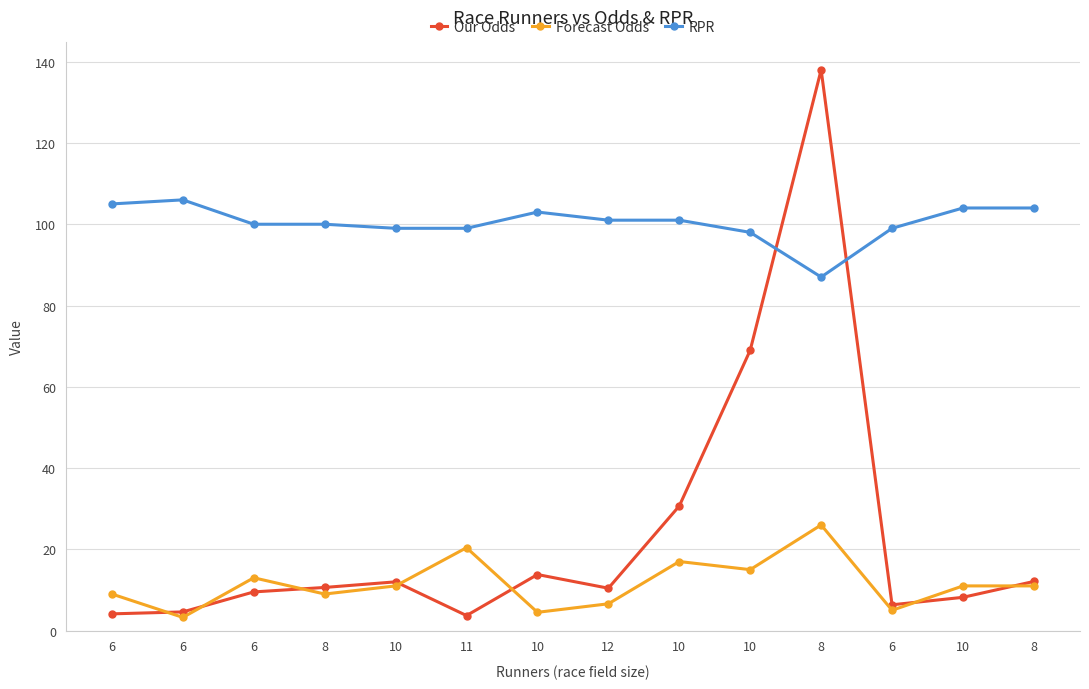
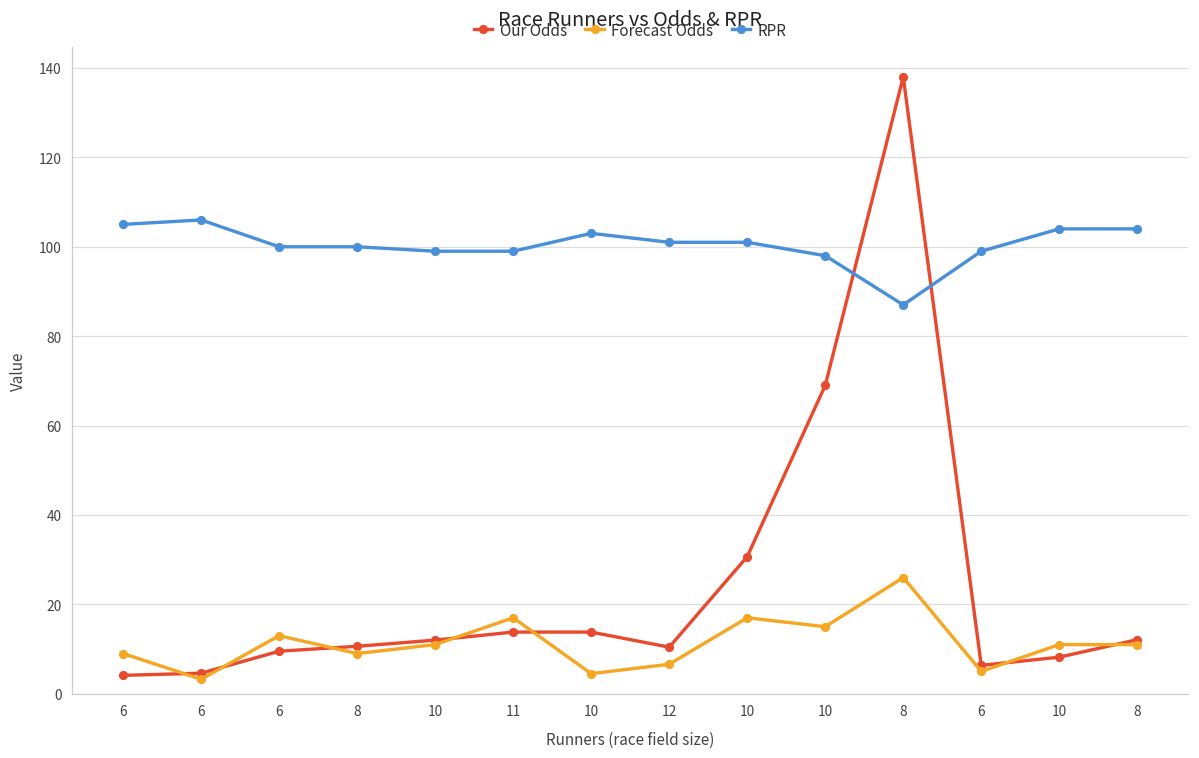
  {
    "Our Odds": {
-     "11": 4,
+     "11": 14,
      "12": 10
    },
    "Forecast Odds": {
-     "11": 20,
+     "11": 17,
      "12": 7
    },
    "RPR": {
      "11": 99,
      "12": 101
    }
  }
